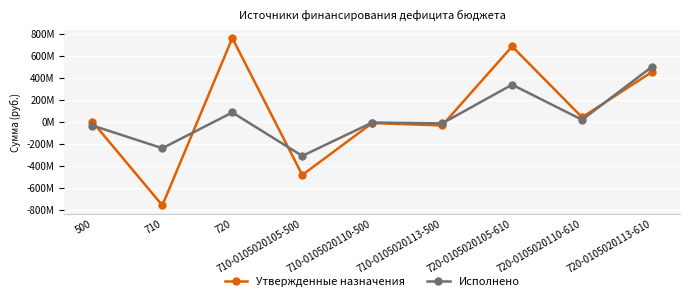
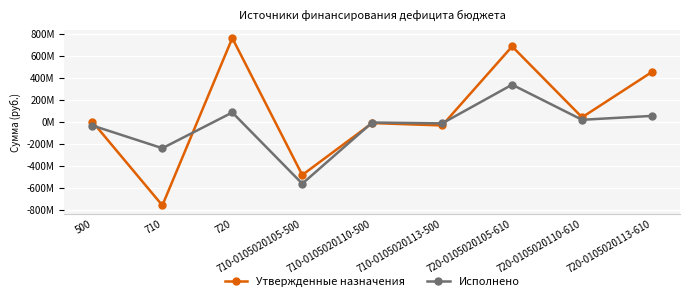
  {
    "Утвержденные назначения": {
      "500": 0,
      "710": -760000000,
      "720": 760000000,
      "710-0105020105-500": -480000000,
      "720-0105020105-610": 680000000,
      "720-0105020113-610": 450000000
    },
    "Исполнено": {
      "500": -30000000,
      "710": -240000000,
      "720": 80000000,
-     "710-0105020105-500": -310000000,
+     "710-0105020105-500": -560000000,
      "720-0105020105-610": 340000000,
-     "720-0105020113-610": 500000000
+     "720-0105020113-610": 50000000
    }
  }
